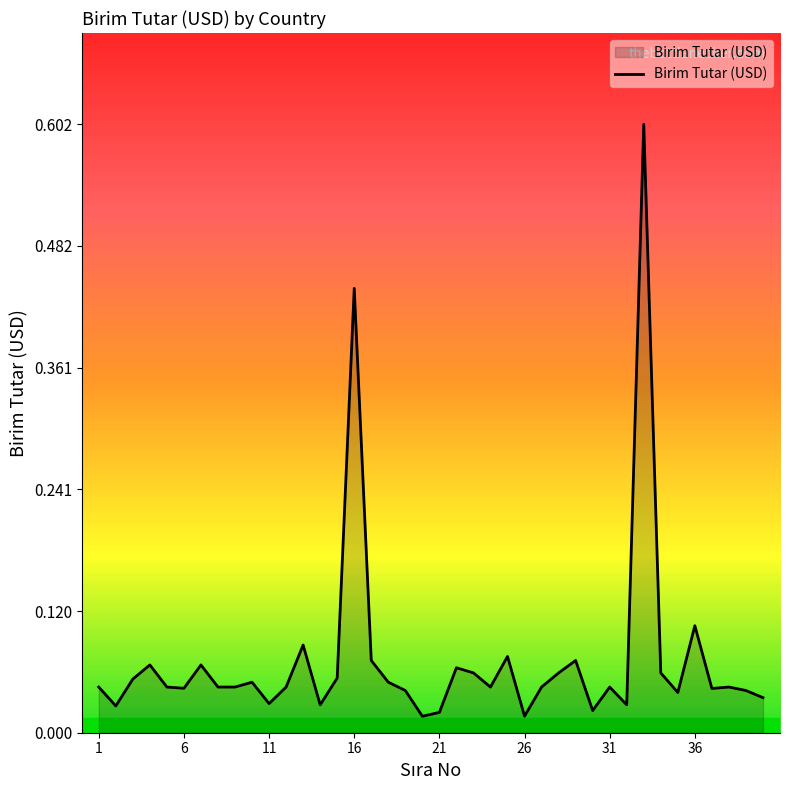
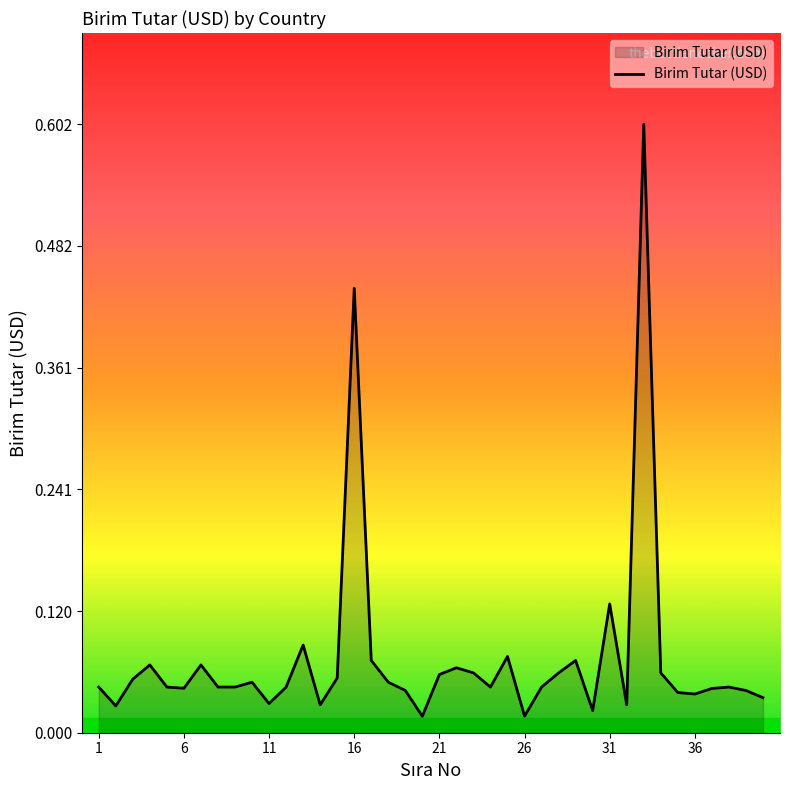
  {
    "1": 0.045,
    "6": 0.044,
    "11": 0.029,
    "16": 0.440,
-   "21": 0.020,
+   "21": 0.058,
    "26": 0.016,
-   "31": 0.045,
-   "36": 0.106
+   "31": 0.128,
+   "36": 0.038
  }
